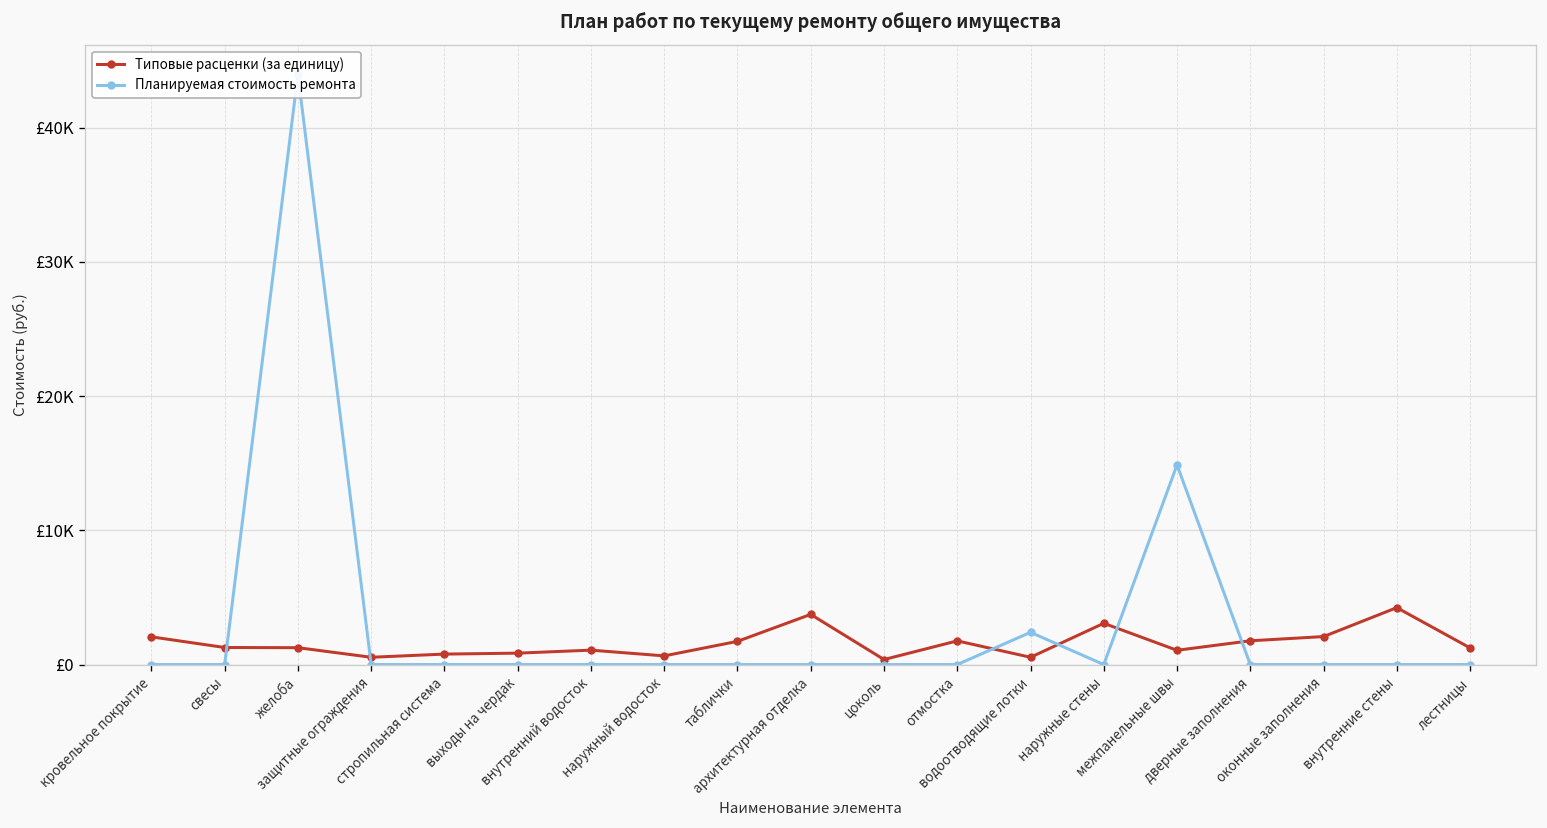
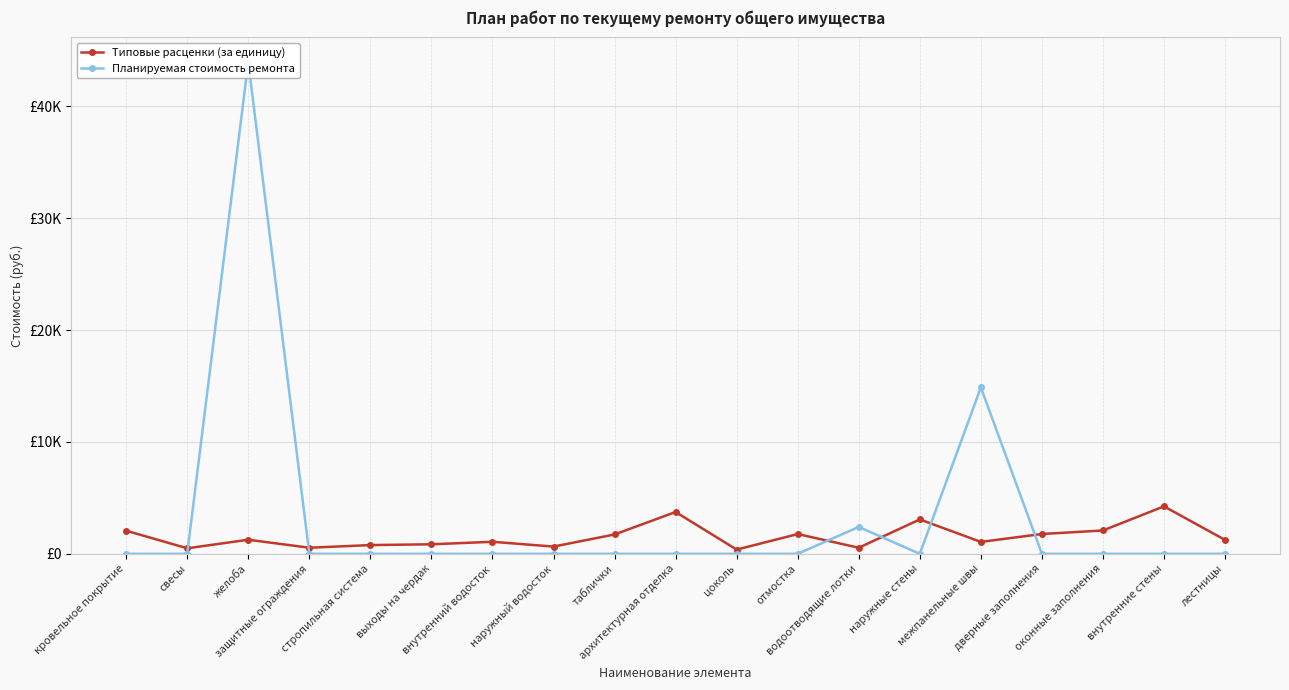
  {
    "Типовые расценки (за единицу)": {
      "кровельное покрытие": "£2100",
-     "свесы": "£1300",
+     "свесы": "£500",
      "желоба": "£1300",
      "защитные ограждения": "£500",
      "стропильная система": "£800",
      "выходы на чердак": "£800",
      "внутренний водосток": "£1100",
      "наружный водосток": "£600",
      "таблички": "£1700",
      "архитектурная отделка": "£3700",
      "цоколь": "£400",
      "отмостка": "£1800",
      "водоотводящие лотки": "£500",
      "наружные стены": "£3100",
      "межпанельные швы": "£1100",
      "дверные заполнения": "£1800",
      "оконные заполнения": "£2100",
      "внутренние стены": "£4200",
      "лестницы": "£1200"
    },
    "Планируемая стоимость ремонта": {
      "кровельное покрытие": "£0",
      "свесы": "£0",
      "защитные ограждения": "£0",
      "стропильная система": "£0",
      "выходы на чердак": "£0",
      "внутренний водосток": "£0",
      "наружный водосток": "£0",
      "таблички": "£0",
      "архитектурная отделка": "£0",
      "цоколь": "£0",
      "отмостка": "£0",
      "водоотводящие лотки": "£2400",
      "наружные стены": "£0",
      "межпанельные швы": "£14900",
      "дверные заполнения": "£0",
      "оконные заполнения": "£0",
      "внутренние стены": "£0",
      "лестницы": "£0"
    }
  }
